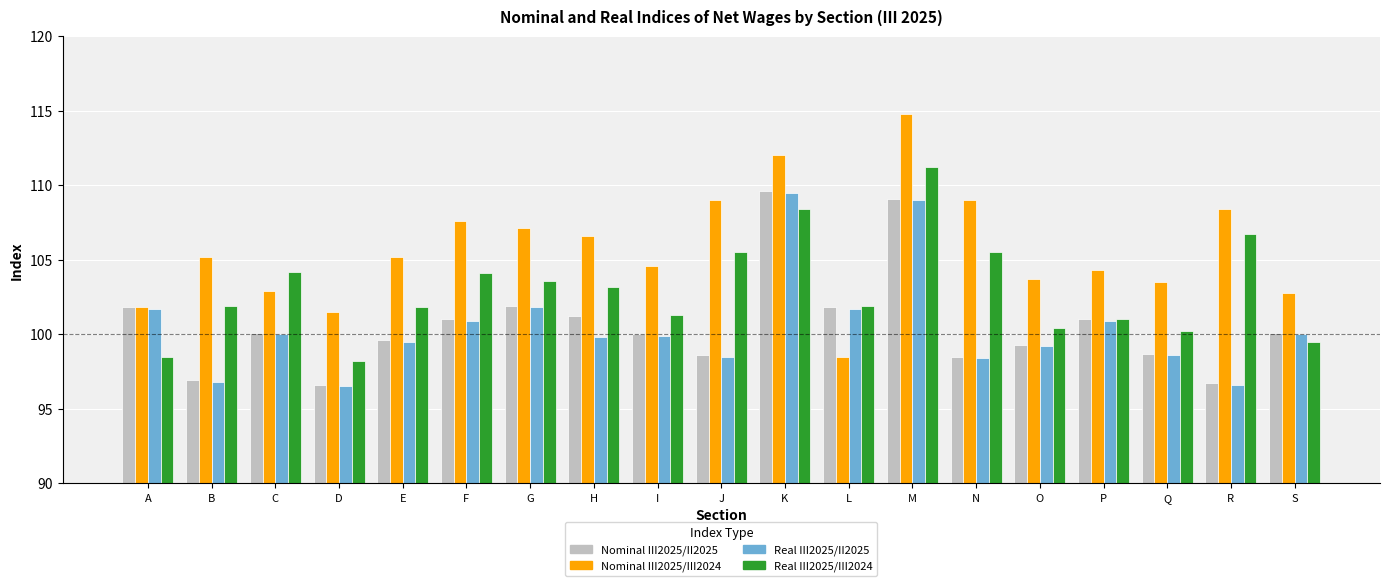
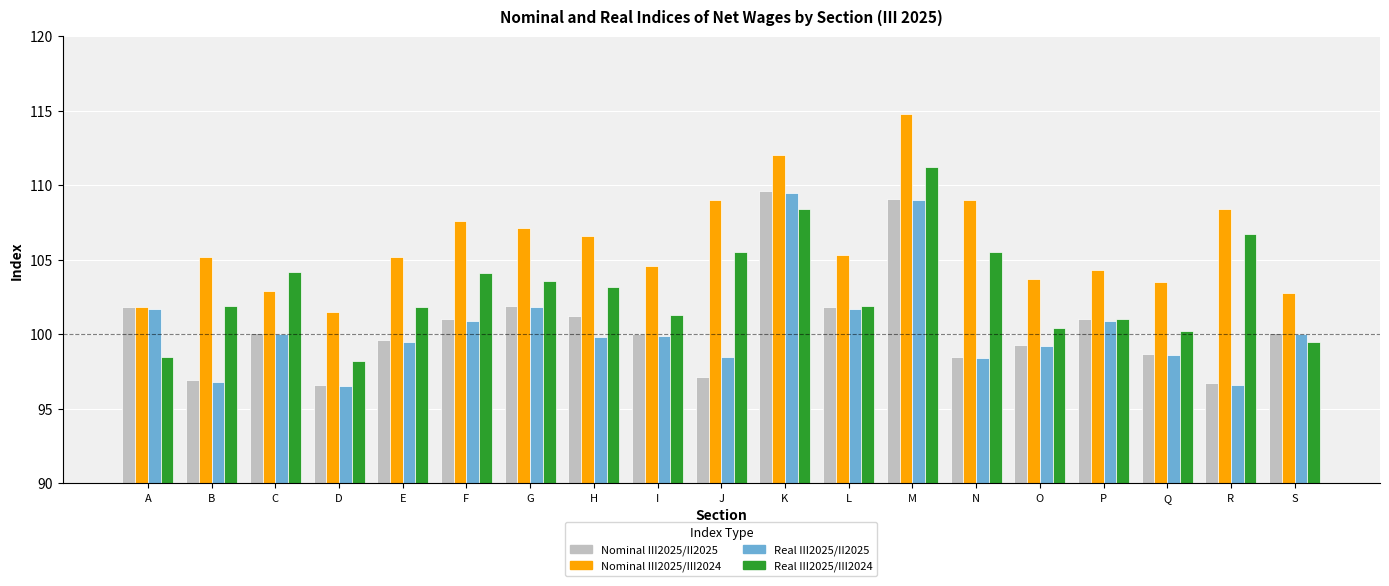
  {
    "Nominal III2025/II2025": {
      "A": 101.8,
      "B": 96.9,
      "C": 100.1,
      "D": 96.6,
      "E": 99.6,
      "F": 101.0,
      "G": 101.9,
      "H": 101.2,
      "I": 100.0,
-     "J": 98.6,
+     "J": 97.1,
      "K": 109.6,
      "L": 101.8,
      "M": 109.1,
      "N": 98.5,
      "O": 99.3,
      "P": 101.0,
      "Q": 98.7,
      "R": 96.7,
      "S": 100.1
    },
    "Nominal III2025/III2024": {
      "A": 101.8,
      "B": 105.2,
      "C": 102.9,
      "D": 101.5,
      "E": 105.2,
      "F": 107.6,
      "G": 107.1,
      "H": 106.6,
      "I": 104.6,
      "J": 109.0,
      "K": 112.0,
-     "L": 98.5,
+     "L": 105.3,
      "M": 114.8,
      "N": 109.0,
      "O": 103.7,
      "P": 104.3,
      "Q": 103.5,
      "R": 108.4,
      "S": 102.8
    },
    "Real III2025/II2025": {
      "A": 101.7,
      "B": 96.8,
      "C": 100.0,
      "D": 96.5,
      "E": 99.5,
      "F": 100.9,
      "G": 101.8,
      "H": 99.8,
      "I": 99.9,
      "J": 98.5,
      "K": 109.5,
      "L": 101.7,
      "M": 109.0,
      "N": 98.4,
      "O": 99.2,
      "P": 100.9,
      "Q": 98.6,
      "R": 96.6,
      "S": 100.0
    },
    "Real III2025/III2024": {
      "A": 98.5,
      "B": 101.9,
      "C": 104.2,
      "D": 98.2,
      "E": 101.8,
      "F": 104.1,
      "G": 103.6,
      "H": 103.2,
      "I": 101.3,
      "J": 105.5,
      "K": 108.4,
      "L": 101.9,
      "M": 111.2,
      "N": 105.5,
      "O": 100.4,
      "P": 101.0,
      "Q": 100.2,
      "R": 106.7,
      "S": 99.5
    }
  }
